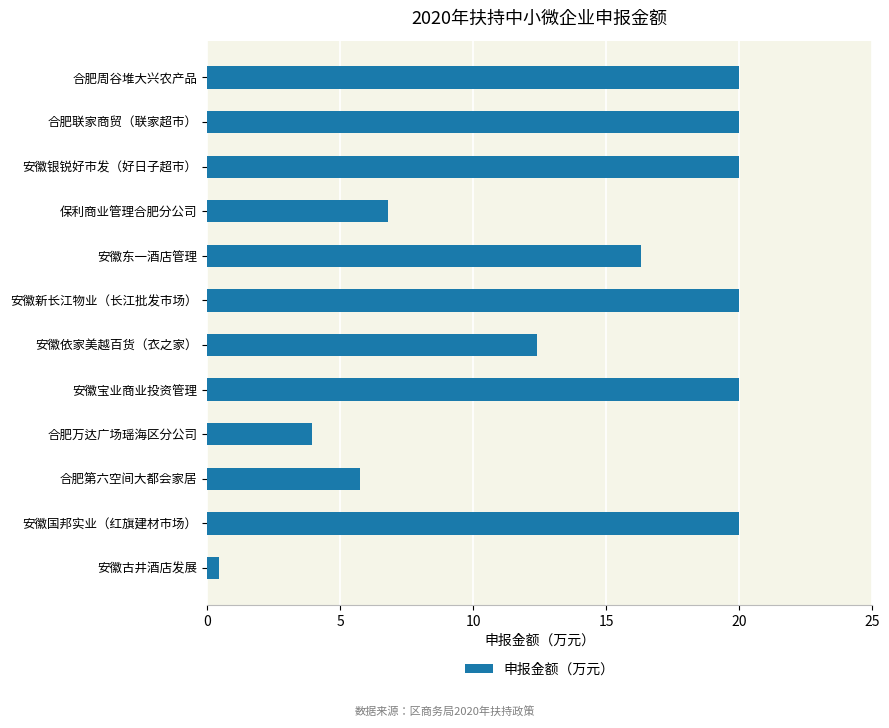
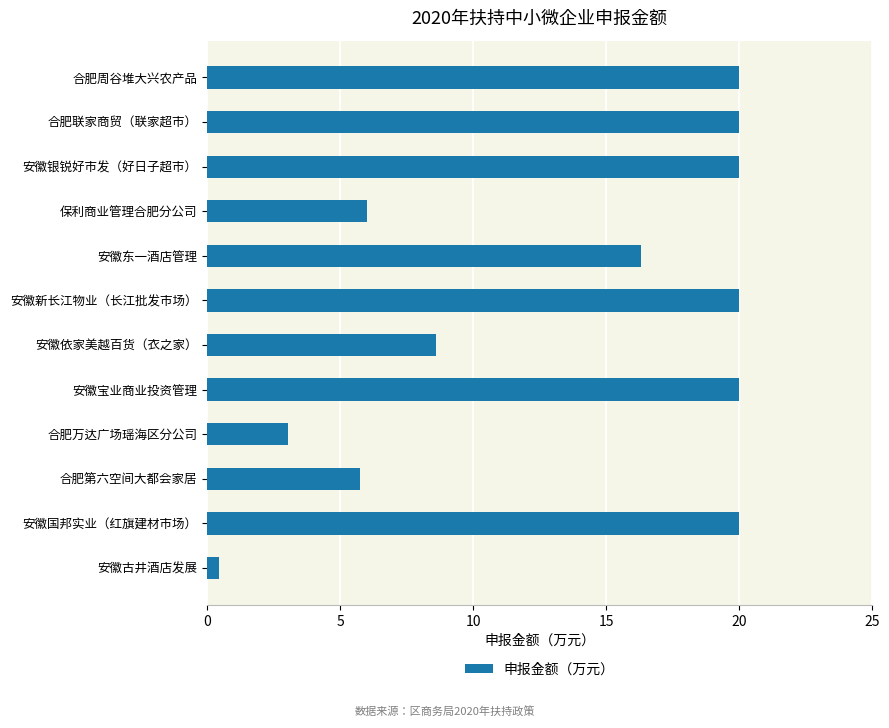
  {
    "合肥周谷堆大兴农产品": 20.0,
    "合肥联家商贸（联家超市）": 20.0,
    "安徽银锐好市发（好日子超市）": 20.0,
-   "保利商业管理合肥分公司": 6.8,
+   "保利商业管理合肥分公司": 6.0,
    "安徽东一酒店管理": 16.3,
    "安徽新长江物业（长江批发市场）": 20.0,
-   "安徽依家美越百货（衣之家）": 12.4,
+   "安徽依家美越百货（衣之家）": 8.6,
    "安徽宝业商业投资管理": 20.0,
-   "合肥万达广场瑶海区分公司": 3.9,
+   "合肥万达广场瑶海区分公司": 3.1,
    "合肥第六空间大都会家居": 5.7,
    "安徽国邦实业（红旗建材市场）": 20.0,
    "安徽古井酒店发展": 0.5
  }
